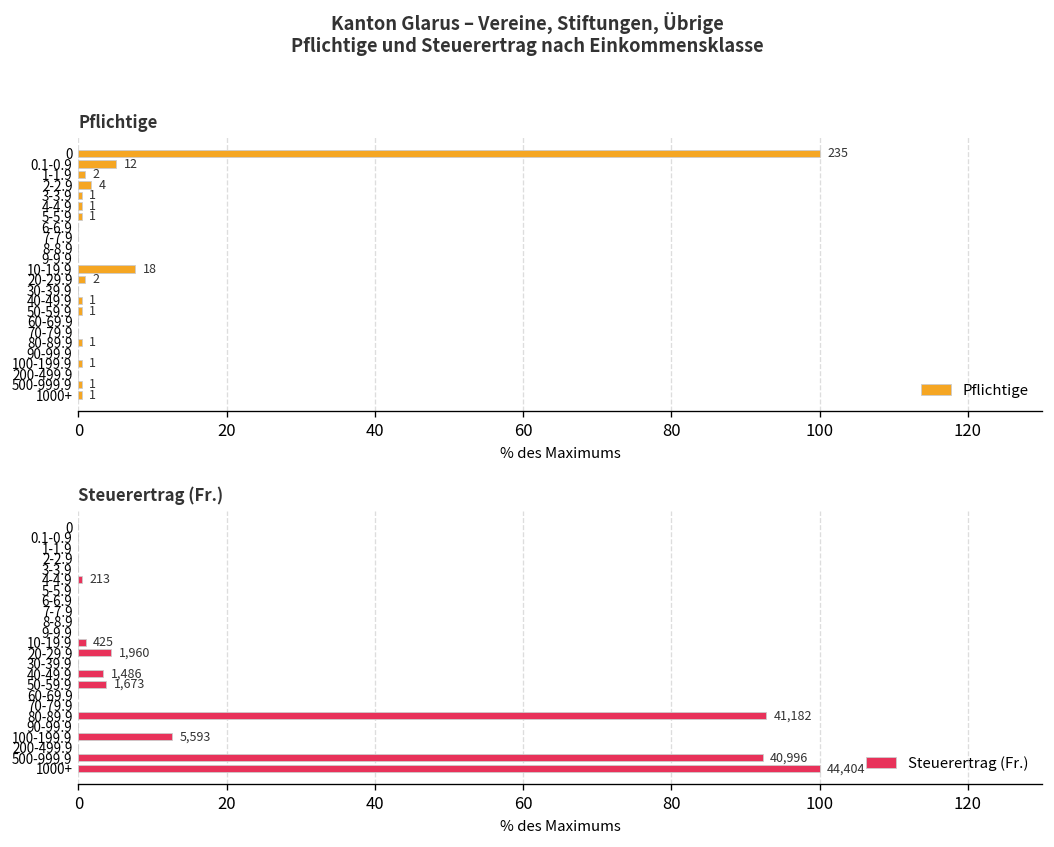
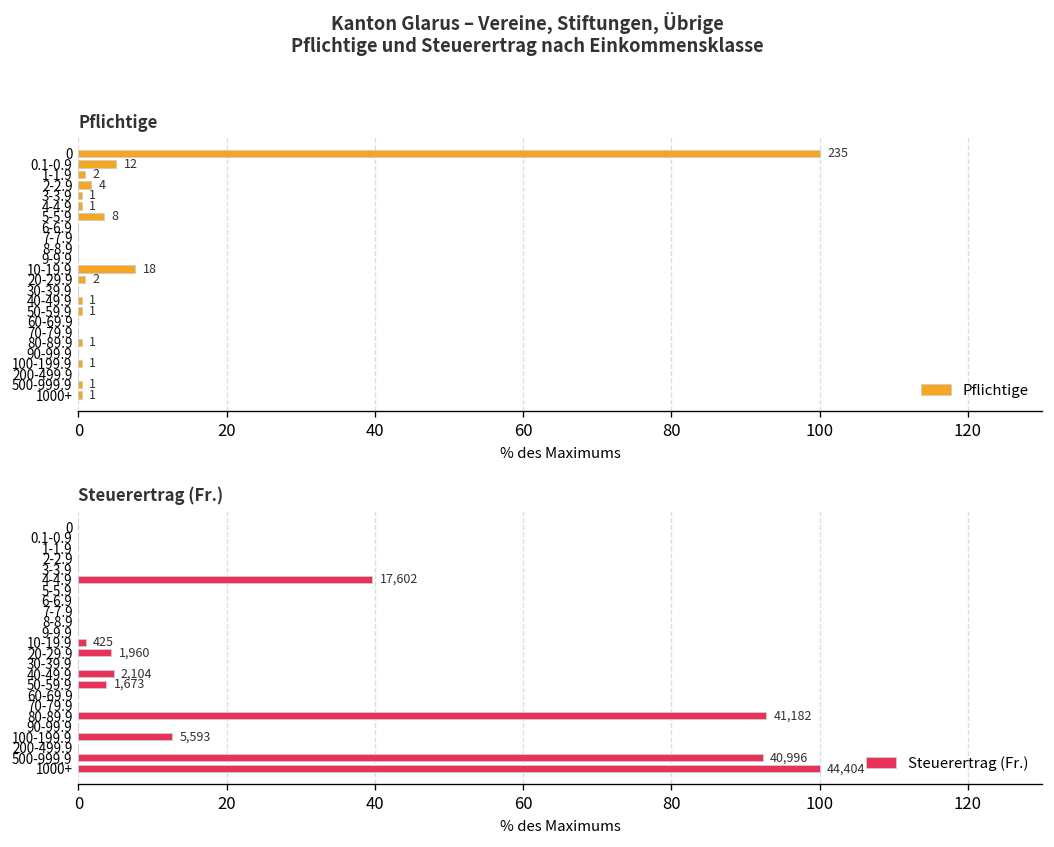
  {
    "Pflichtige": {
      "1-1.9": "1",
      "2-2.9": "2",
-     "5-5.9": "1",
+     "5-5.9": "8",
      "20-29.9": "1"
    },
    "Steuerertrag (Fr.)": {
-     "4-4.9": "213",
-     "40-49.9": "1,486"
+     "4-4.9": "17,602",
+     "40-49.9": "2,104"
    }
  }
